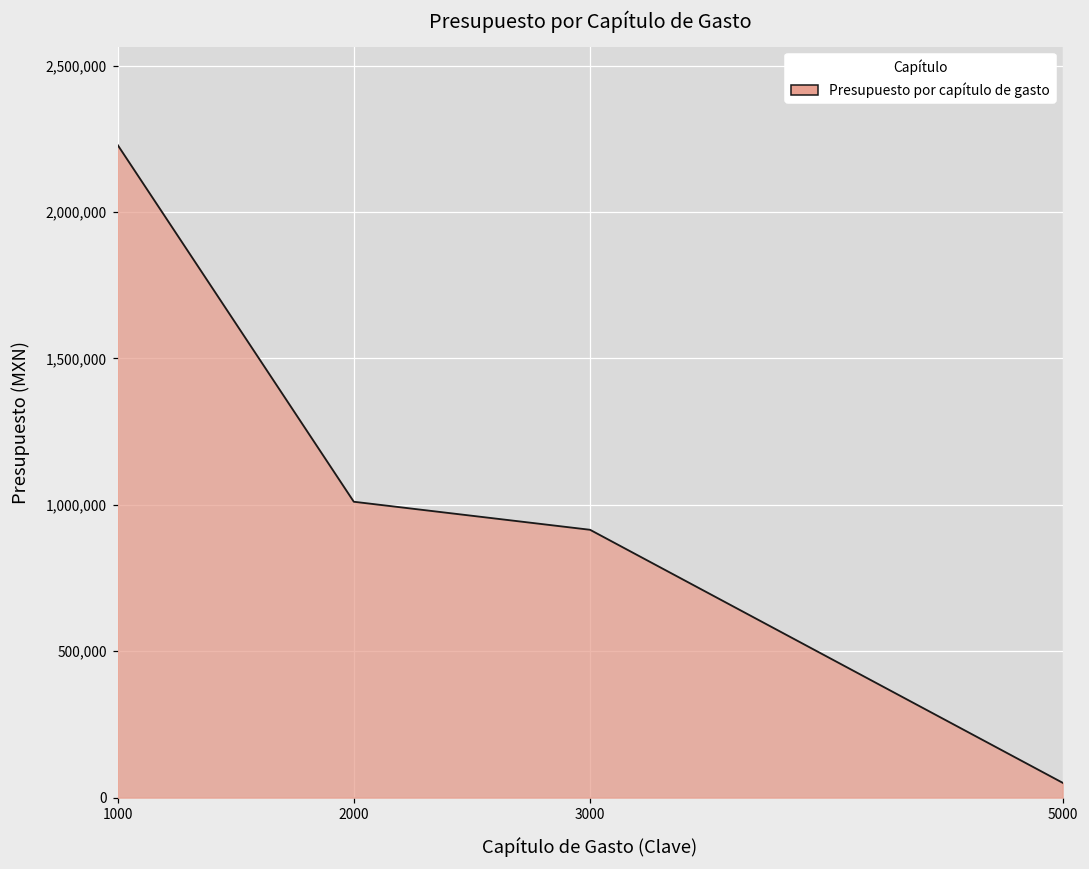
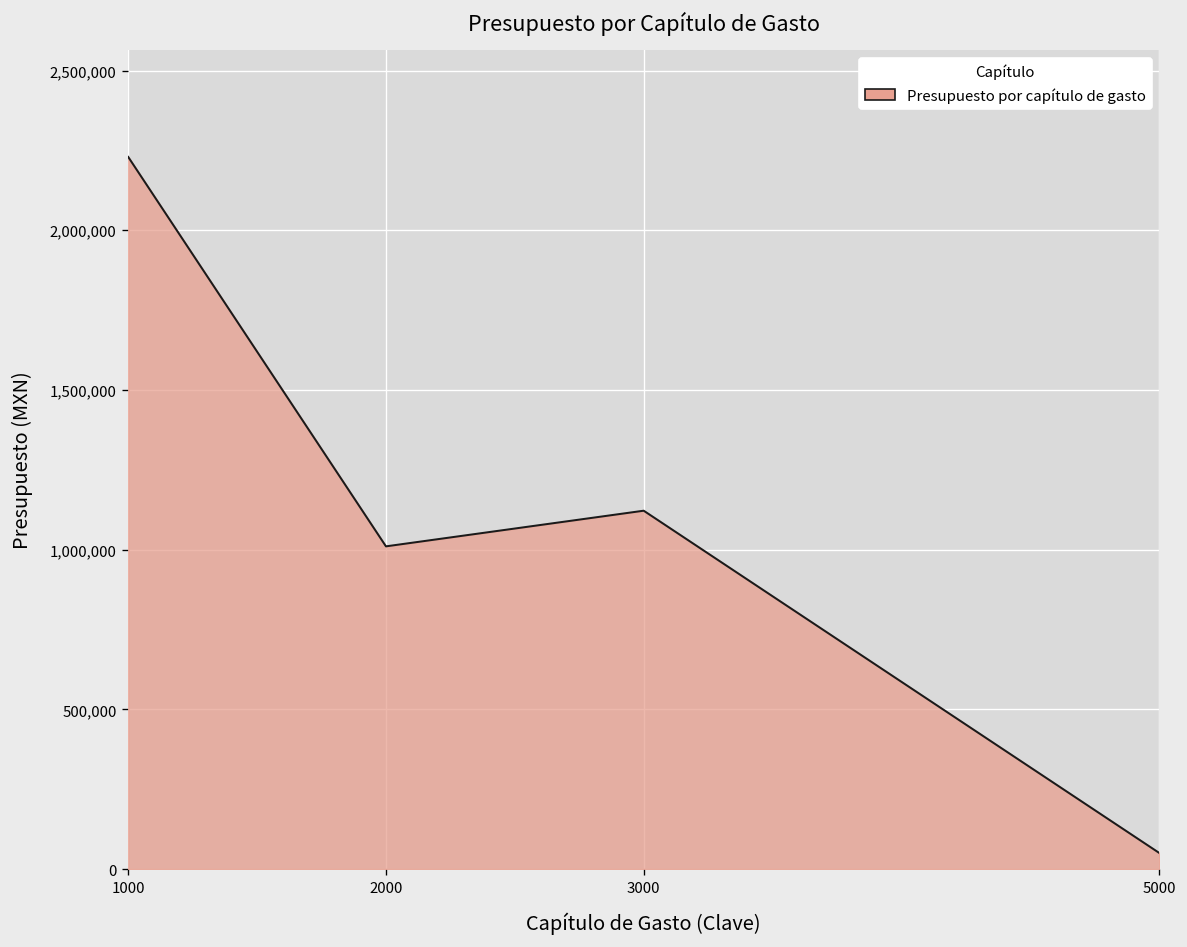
  {
    "1000": "2,230,000",
    "2000": "1,010,000",
-   "3000": "910,000",
+   "3000": "1,120,000",
    "5000": "50,000"
  }
